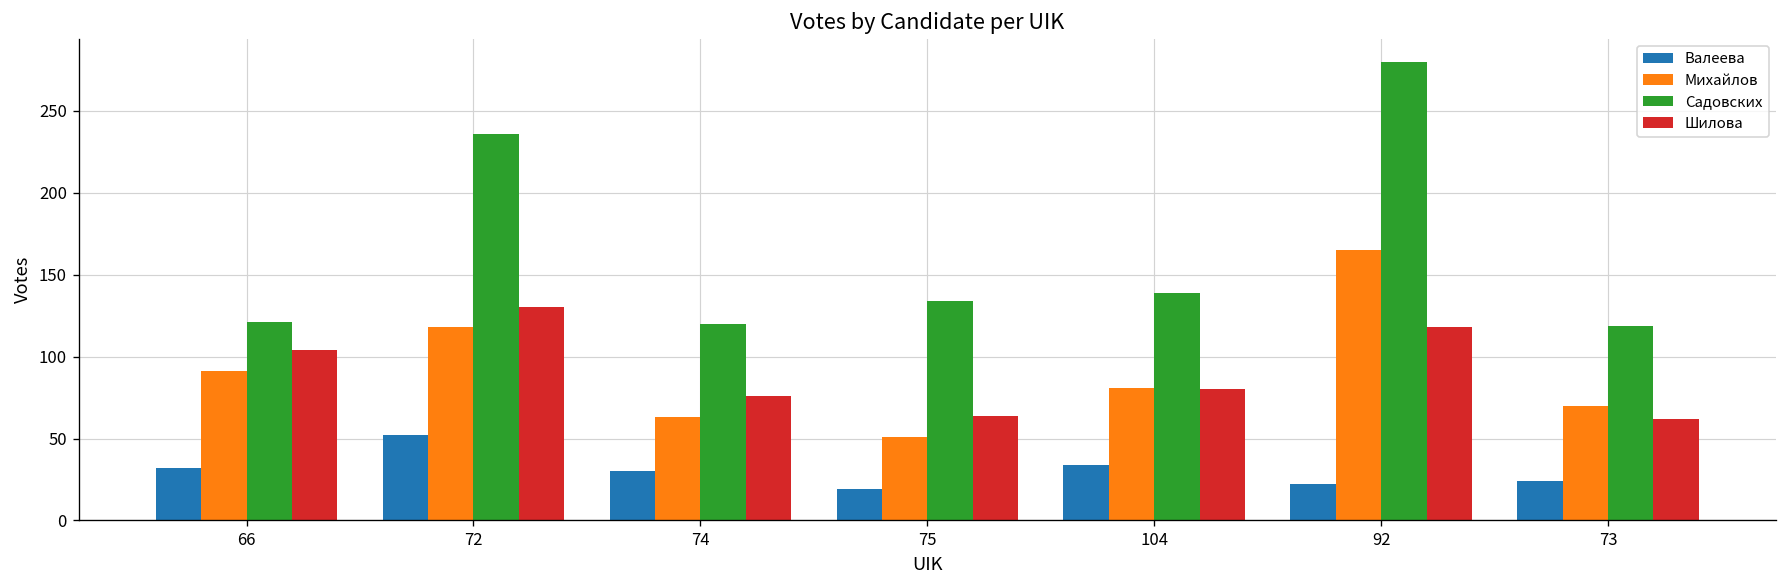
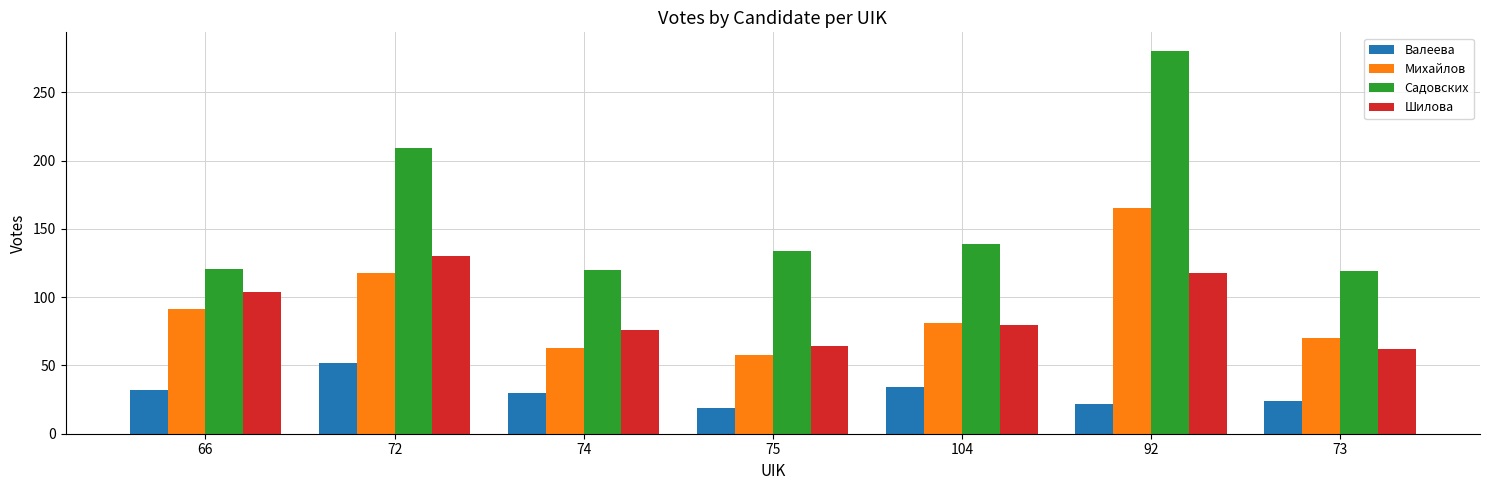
  {
    "Валеева": {
      "66": 32,
      "72": 52,
      "74": 30,
      "75": 19,
      "104": 34,
      "92": 22,
      "73": 24
    },
    "Михайлов": {
      "66": 91,
      "72": 118,
      "74": 63,
-     "75": 51,
+     "75": 58,
      "104": 81,
      "92": 165,
      "73": 70
    },
    "Садовских": {
      "66": 121,
-     "72": 236,
+     "72": 209,
      "74": 120,
      "75": 134,
      "104": 139,
      "92": 280,
      "73": 119
    },
    "Шилова": {
      "66": 104,
      "72": 130,
      "74": 76,
      "75": 64,
      "104": 80,
      "92": 118,
      "73": 62
    }
  }
